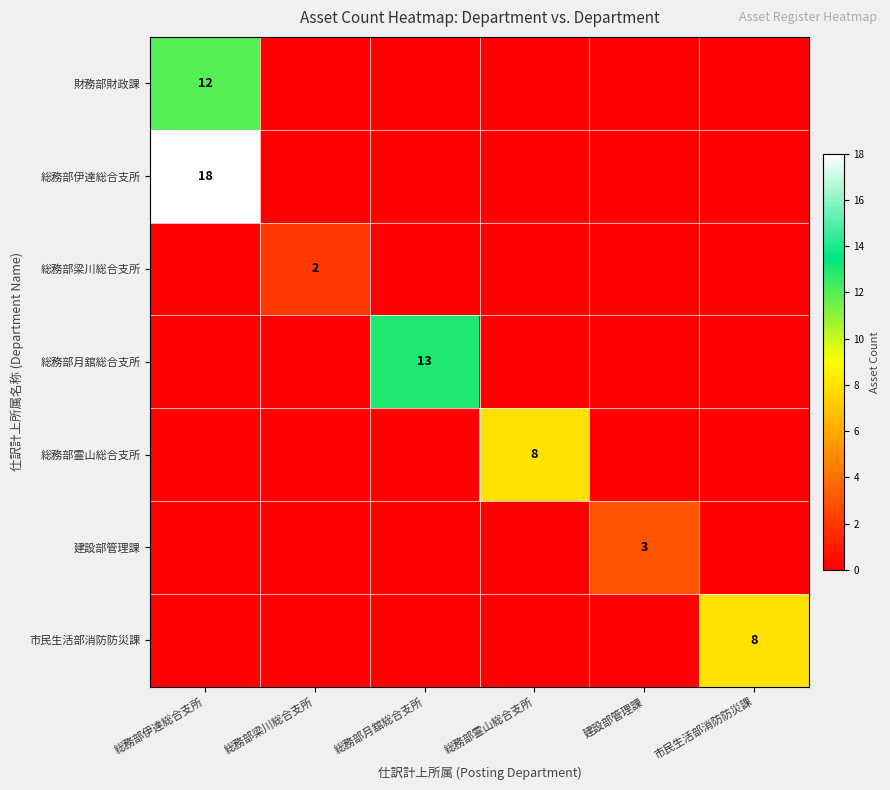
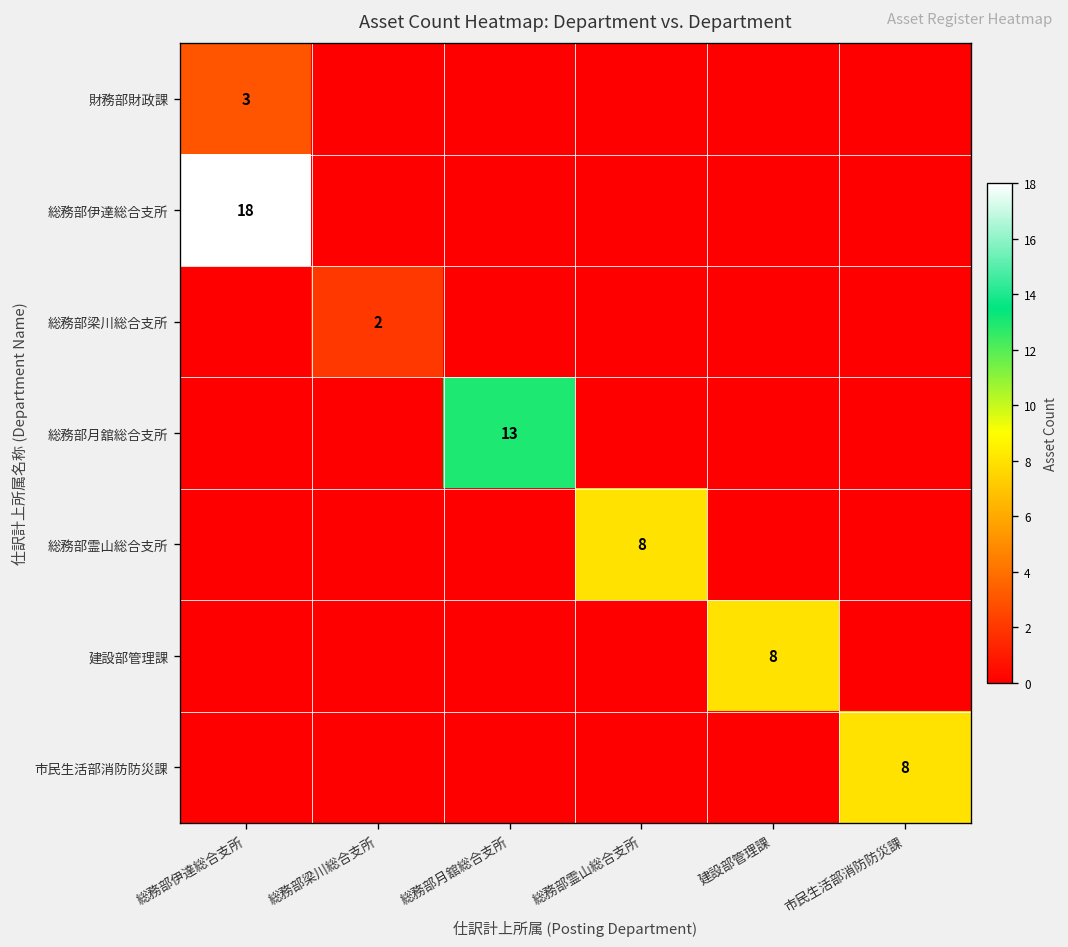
  {
    "財務部財政課": {
-     "総務部伊達総合支所": 12
+     "総務部伊達総合支所": 3
    },
    "総務部伊達総合支所": {
      "総務部伊達総合支所": 18
    },
    "総務部梁川総合支所": {
      "総務部梁川総合支所": 2
    },
    "総務部月舘総合支所": {
      "総務部月舘総合支所": 13
    },
    "総務部霊山総合支所": {
      "総務部霊山総合支所": 8
    },
    "建設部管理課": {
-     "建設部管理課": 3
+     "建設部管理課": 8
    },
    "市民生活部消防防災課": {
      "市民生活部消防防災課": 8
    }
  }
